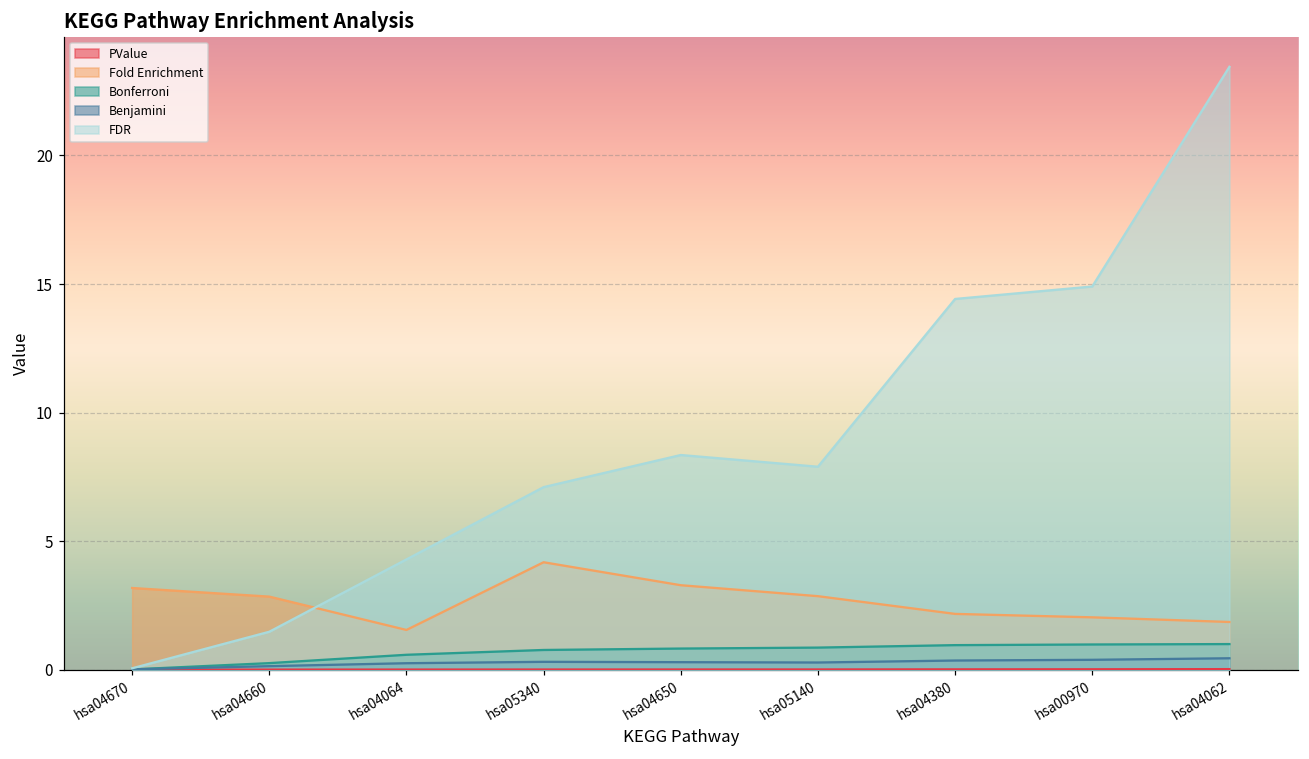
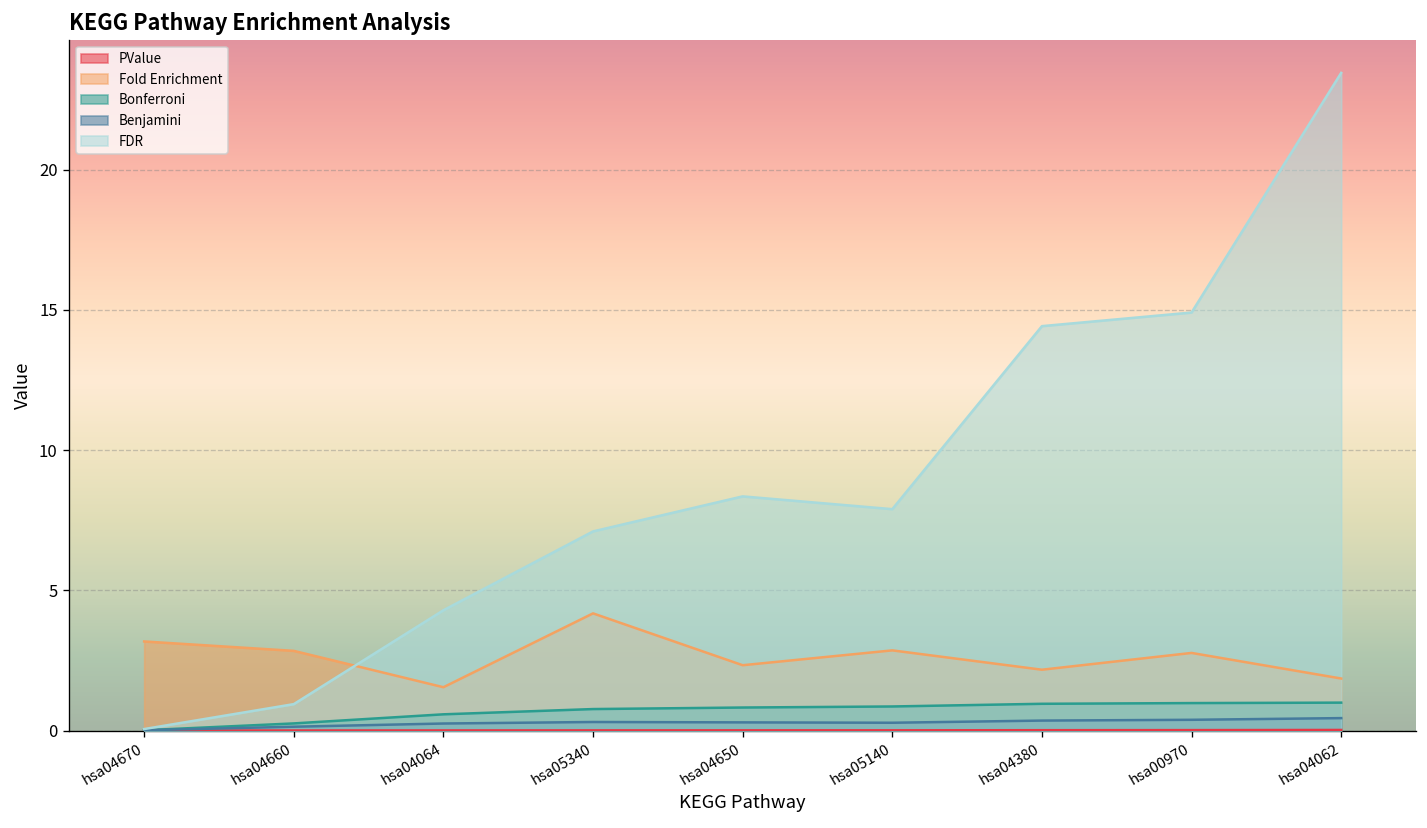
  {
    "PValue": {
      "hsa04660": 0.0,
      "hsa04064": 0.0,
      "hsa05340": 0.0,
      "hsa04650": 0.0,
      "hsa05140": 0.0,
      "hsa04380": 0.0,
      "hsa00970": 0.0,
      "hsa04062": 0.0
    },
    "Fold Enrichment": {
      "hsa04670": 3.2,
      "hsa04660": 2.8,
      "hsa04064": 1.5,
      "hsa05340": 4.2,
-     "hsa04650": 3.3,
+     "hsa04650": 2.3,
      "hsa05140": 2.9,
      "hsa04380": 2.2,
-     "hsa00970": 2.0,
+     "hsa00970": 2.8,
      "hsa04062": 1.9
    },
    "FDR": {
-     "hsa04660": 1.5,
+     "hsa04660": 0.9,
      "hsa04064": 4.3,
      "hsa05340": 7.1,
      "hsa04650": 8.3,
      "hsa05140": 7.9,
      "hsa04380": 14.4,
      "hsa00970": 14.9,
      "hsa04062": 23.4
    }
  }
